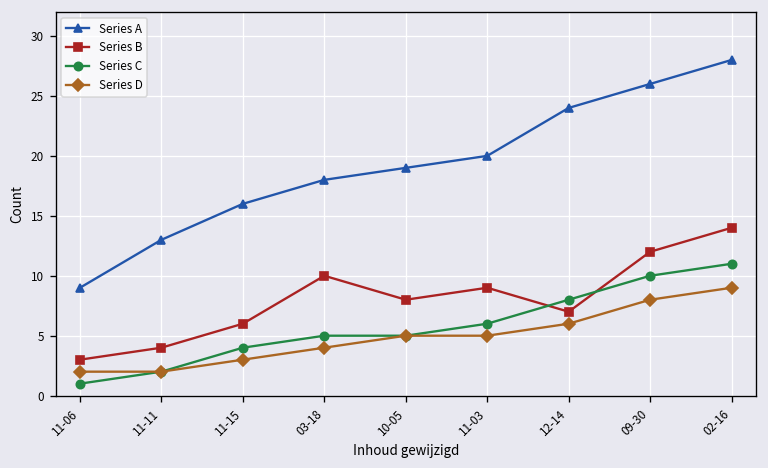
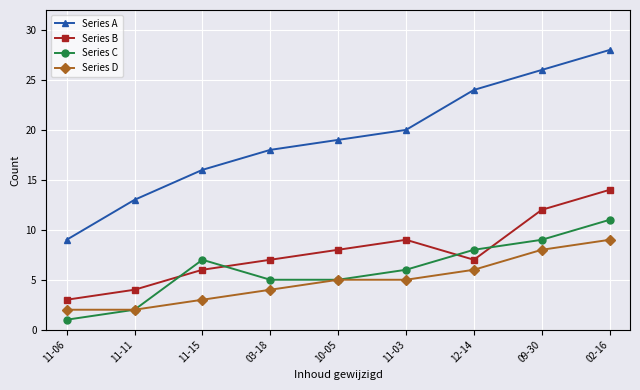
  {
    "Series A": {
      "11-06": 9,
      "11-11": 13,
      "11-15": 16,
      "03-18": 18,
      "10-05": 19,
      "11-03": 20,
      "12-14": 24,
      "09-30": 26,
      "02-16": 28
    },
    "Series B": {
      "11-06": 3,
      "11-11": 4,
      "11-15": 6,
-     "03-18": 10,
+     "03-18": 7,
      "10-05": 8,
      "11-03": 9,
      "12-14": 7,
      "09-30": 12,
      "02-16": 14
    },
    "Series C": {
      "11-06": 1,
-     "11-15": 4,
+     "11-15": 7,
      "03-18": 5,
      "11-03": 6,
      "12-14": 8,
-     "09-30": 10,
+     "09-30": 9,
      "02-16": 11
    },
    "Series D": {
      "11-06": 2,
      "11-15": 3,
      "03-18": 4,
      "11-03": 5,
      "12-14": 6,
      "09-30": 8,
      "02-16": 9
    }
  }
